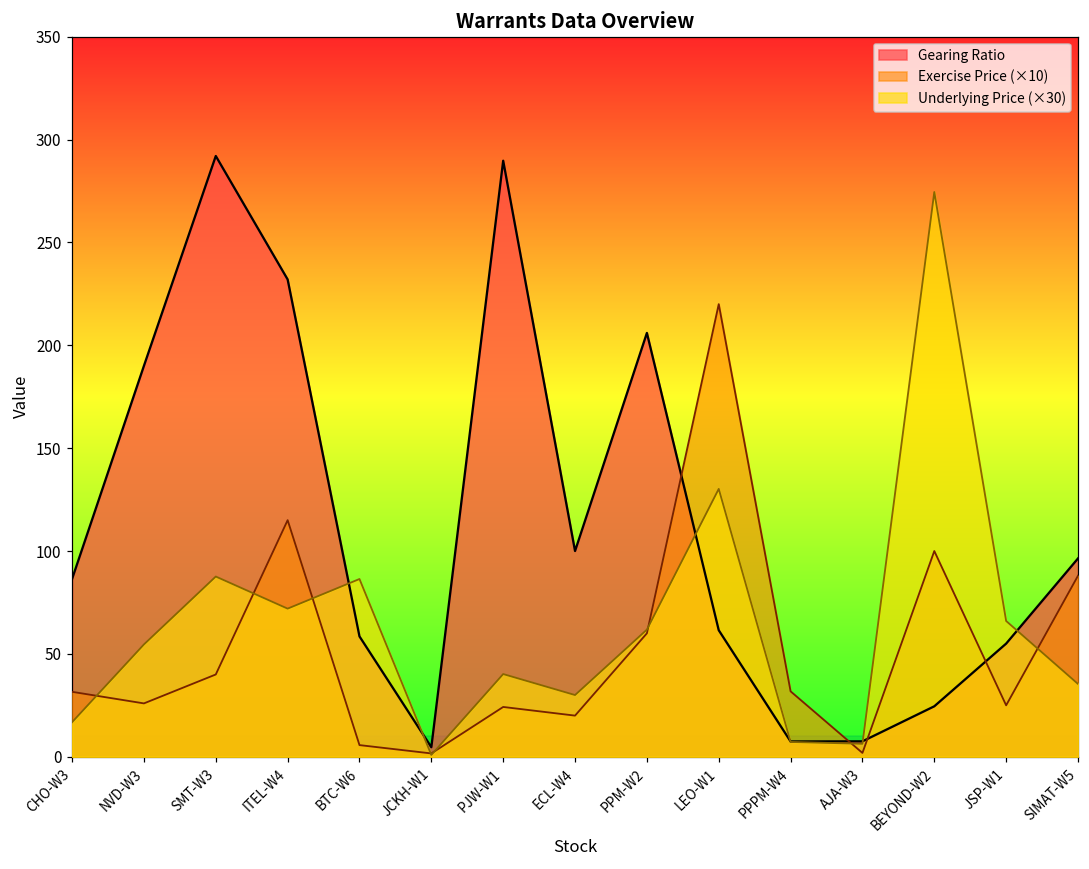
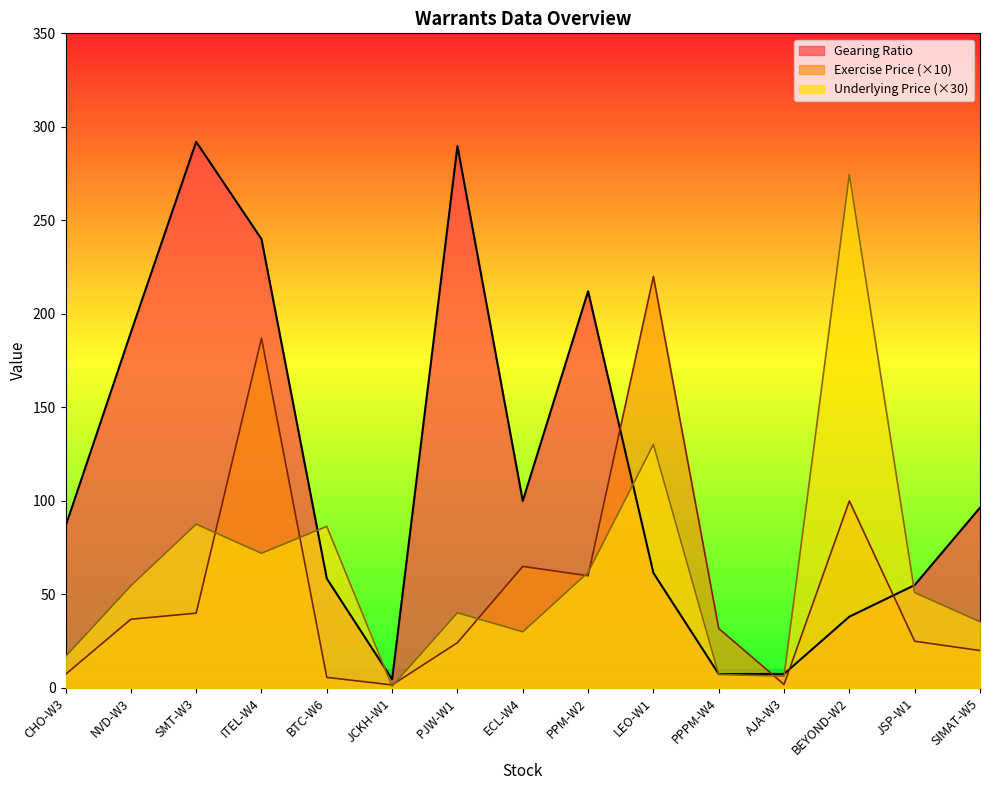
  {
    "Gearing Ratio": {
      "CHO-W3": 86,
      "NVD-W3": 190,
      "SMT-W3": 292,
-     "ITEL-W4": 232,
+     "ITEL-W4": 240,
      "BTC-W6": 59,
      "JCKH-W1": 5,
      "PJW-W1": 290,
      "ECL-W4": 100,
-     "PPM-W2": 206,
+     "PPM-W2": 212,
      "LEO-W1": 62,
-     "BEYOND-W2": 25,
+     "BEYOND-W2": 38,
      "JSP-W1": 55,
      "SIMAT-W5": 96
    },
    "Exercise Price (×10)": {
-     "CHO-W3": 32,
-     "NVD-W3": 26,
+     "CHO-W3": 7,
+     "NVD-W3": 37,
      "SMT-W3": 40,
-     "ITEL-W4": 115,
+     "ITEL-W4": 187,
      "BTC-W6": 6,
      "PJW-W1": 24,
-     "ECL-W4": 20,
+     "ECL-W4": 65,
      "PPM-W2": 60,
      "LEO-W1": 220,
      "PPPM-W4": 32,
      "AJA-W3": 2,
      "BEYOND-W2": 100,
      "JSP-W1": 25,
-     "SIMAT-W5": 88
+     "SIMAT-W5": 20
    },
    "Underlying Price (×30)": {
      "CHO-W3": 17,
      "NVD-W3": 55,
      "SMT-W3": 88,
      "ITEL-W4": 72,
      "BTC-W6": 86,
      "PJW-W1": 40,
      "ECL-W4": 30,
      "PPM-W2": 62,
      "LEO-W1": 130,
      "BEYOND-W2": 275,
-     "JSP-W1": 66,
+     "JSP-W1": 51,
      "SIMAT-W5": 35
    }
  }
